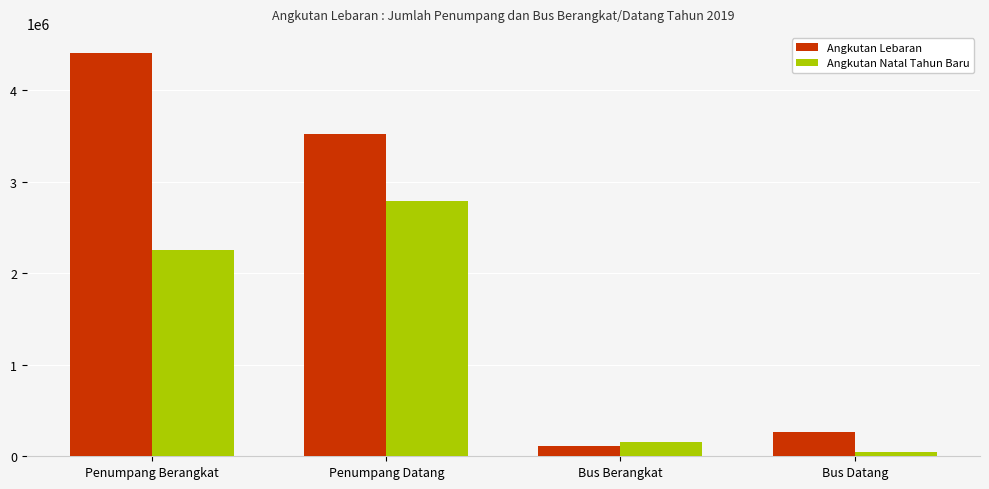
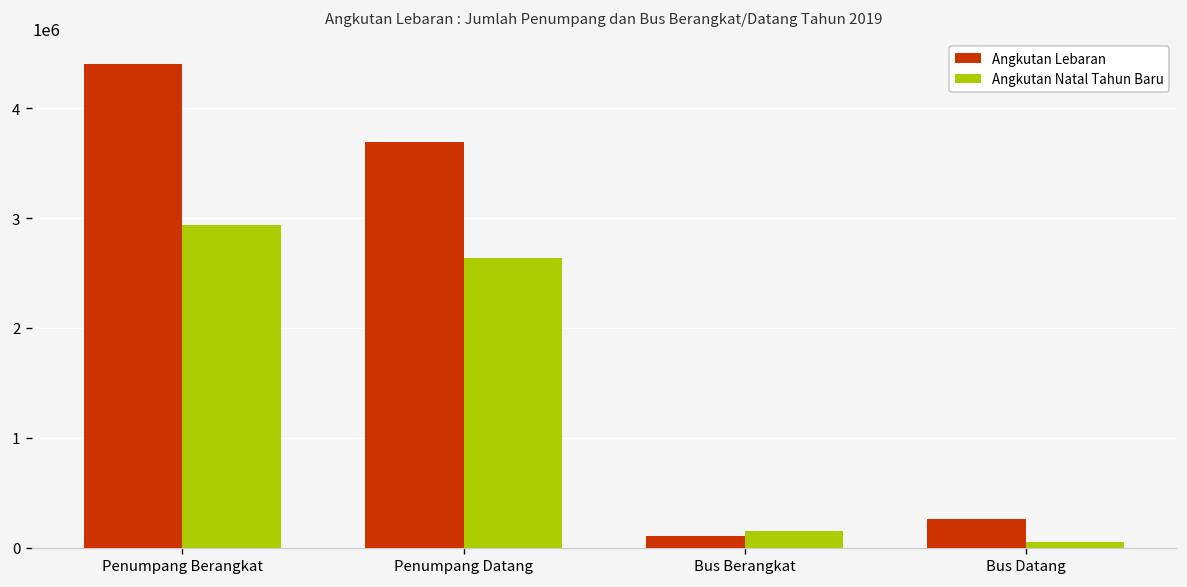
  {
    "Angkutan Lebaran": {
      "Penumpang Berangkat": 4400000,
-     "Penumpang Datang": 3500000,
+     "Penumpang Datang": 3700000,
      "Bus Berangkat": 100000,
      "Bus Datang": 300000
    },
    "Angkutan Natal Tahun Baru": {
-     "Penumpang Berangkat": 2300000,
-     "Penumpang Datang": 2800000,
+     "Penumpang Berangkat": 2900000,
+     "Penumpang Datang": 2600000,
      "Bus Berangkat": 200000,
      "Bus Datang": 0
    }
  }
